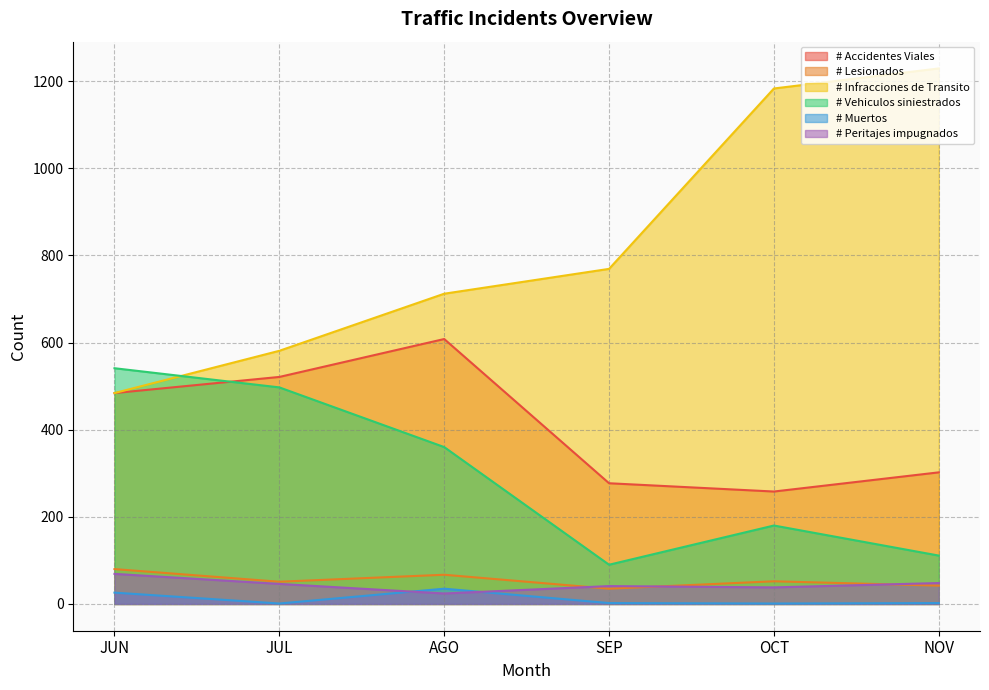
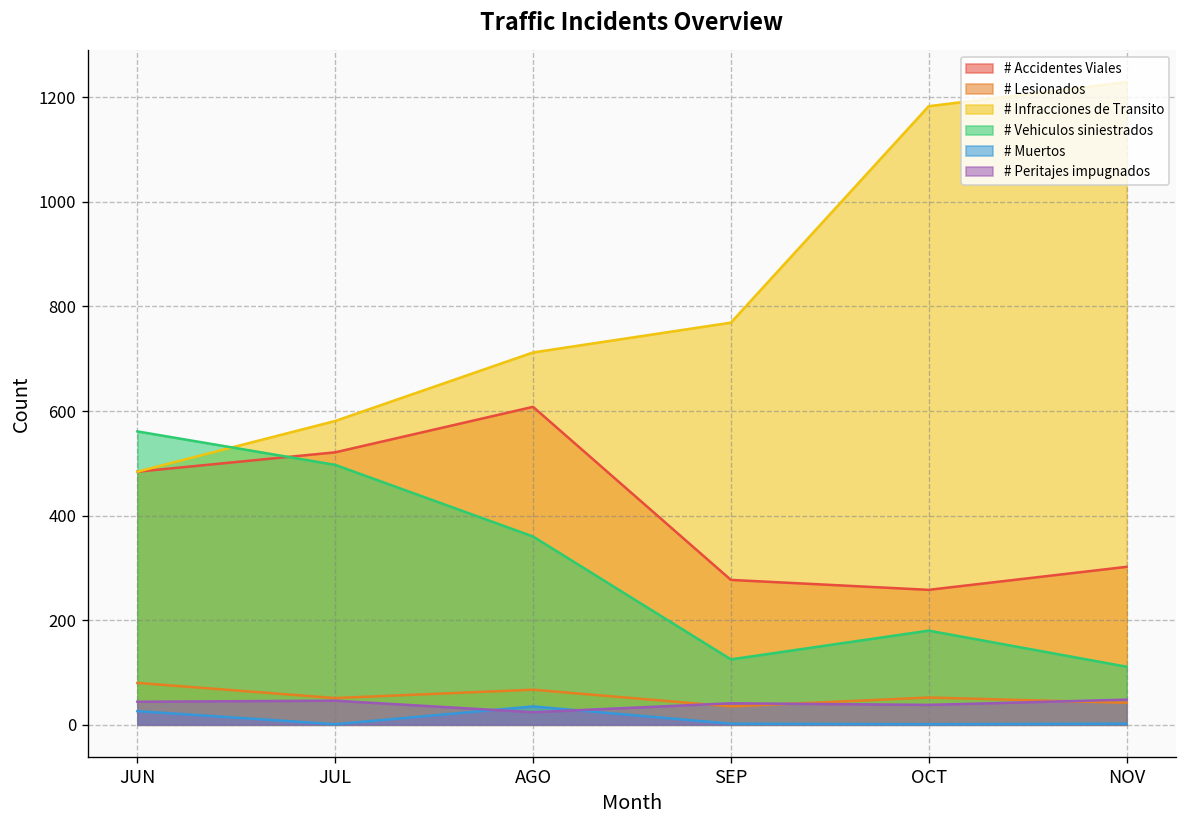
  {
    "# Vehiculos siniestrados": {
-     "JUN": 540,
+     "JUN": 560,
      "JUL": 500,
      "AGO": 360,
-     "SEP": 90,
+     "SEP": 130,
      "OCT": 180,
      "NOV": 110
    },
    "# Muertos": {
      "JUN": 30,
      "JUL": 0,
      "AGO": 40,
      "SEP": 0,
      "OCT": 0,
      "NOV": 0
    },
    "# Peritajes impugnados": {
-     "JUN": 70,
+     "JUN": 40,
      "AGO": 20,
      "SEP": 40,
      "OCT": 40,
      "NOV": 50
    }
  }
